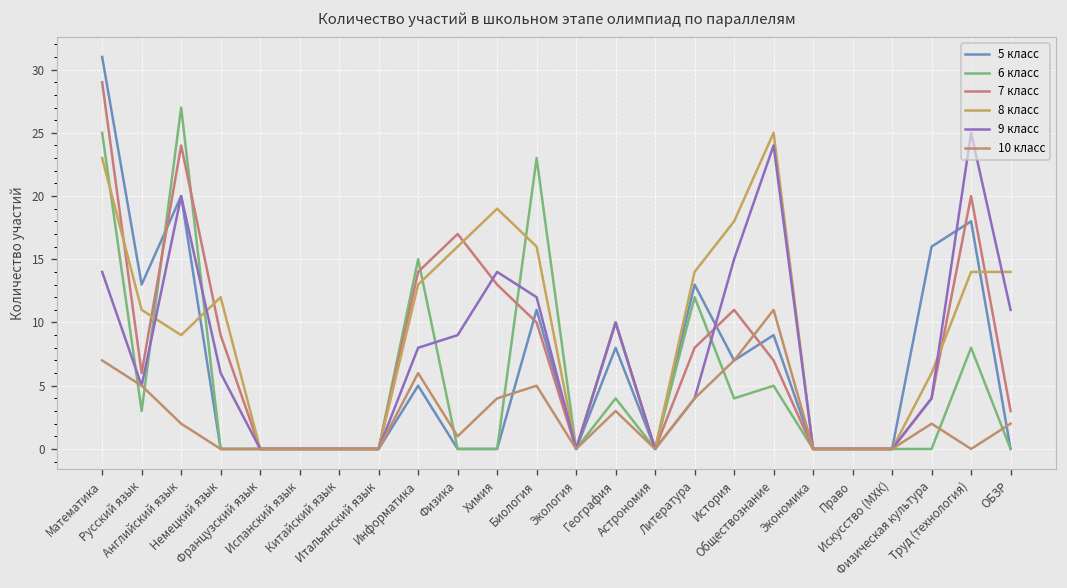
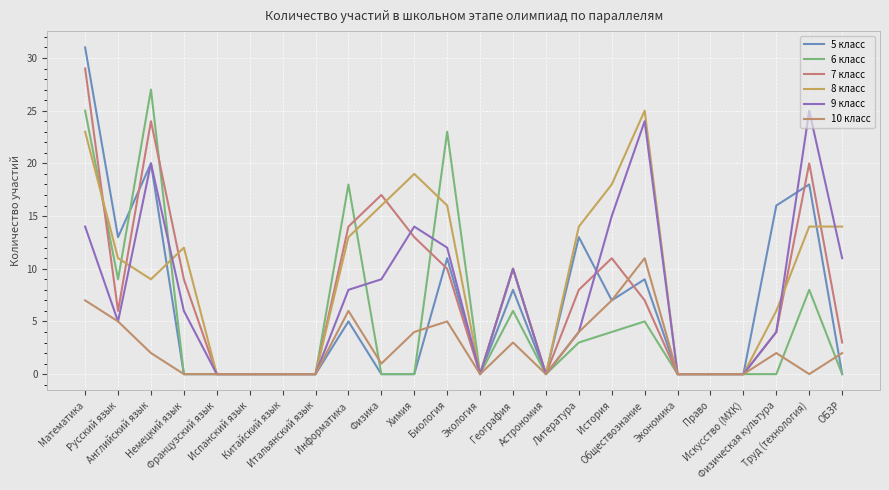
  {
    "6 класс": {
      "Математика": 25,
-     "Русский язык": 3,
+     "Русский язык": 9,
      "Английский язык": 27,
-     "Информатика": 15,
+     "Информатика": 18,
      "Биология": 23,
-     "География": 4,
-     "Литература": 12,
+     "География": 6,
+     "Литература": 3,
      "История": 4,
      "Обществознание": 5,
      "Физическая культура": 0,
      "Труд (технология)": 8
    }
  }
